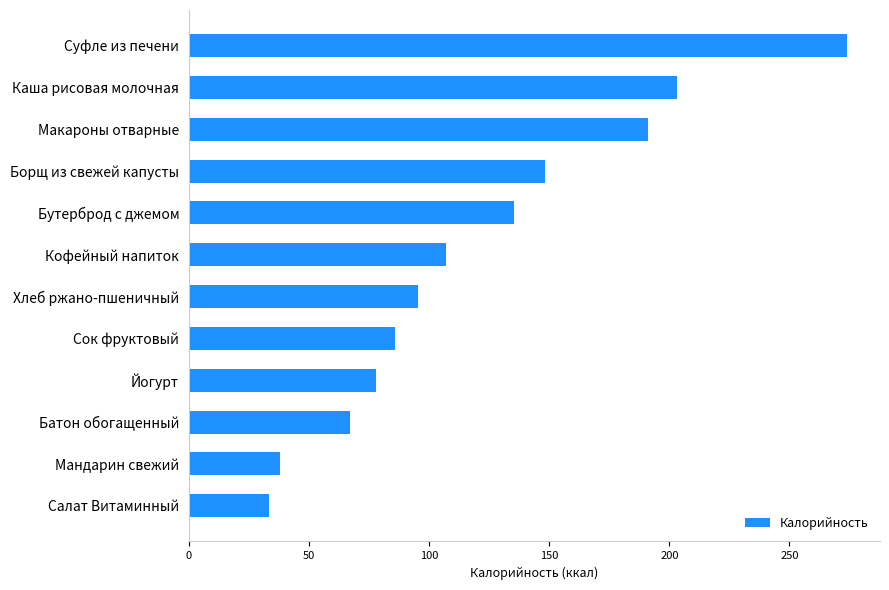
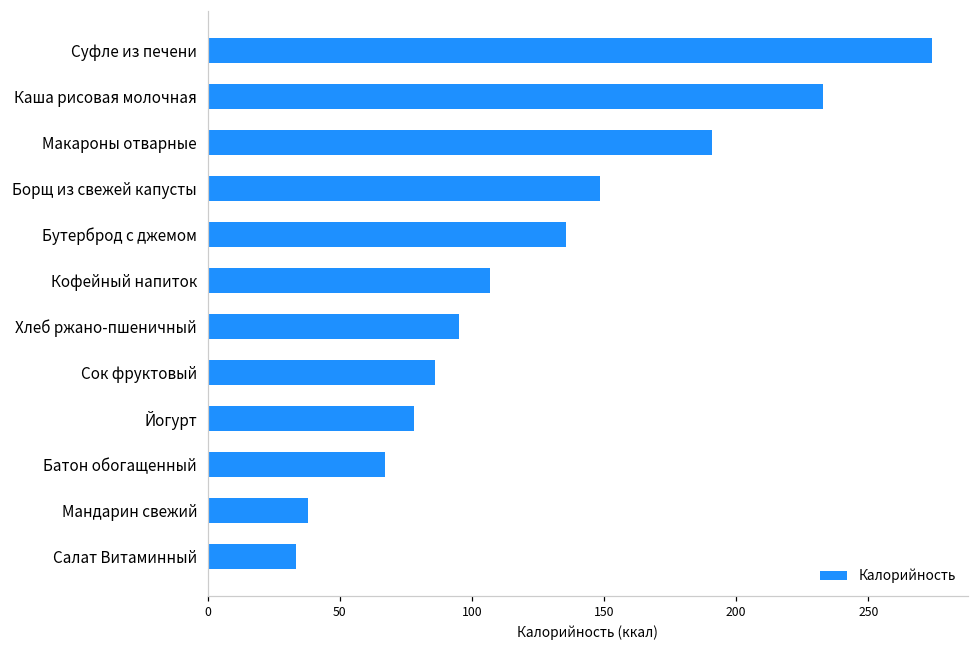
  {
    "Суфле из печени": 274,
-   "Каша рисовая молочная": 203,
+   "Каша рисовая молочная": 233,
    "Макароны отварные": 191,
    "Борщ из свежей капусты": 148,
    "Бутерброд с джемом": 136,
    "Кофейный напиток": 107,
    "Хлеб ржано-пшеничный": 95,
    "Сок фруктовый": 86,
    "Йогурт": 78,
    "Батон обогащенный": 67,
    "Мандарин свежий": 38,
    "Салат Витаминный": 33
  }
